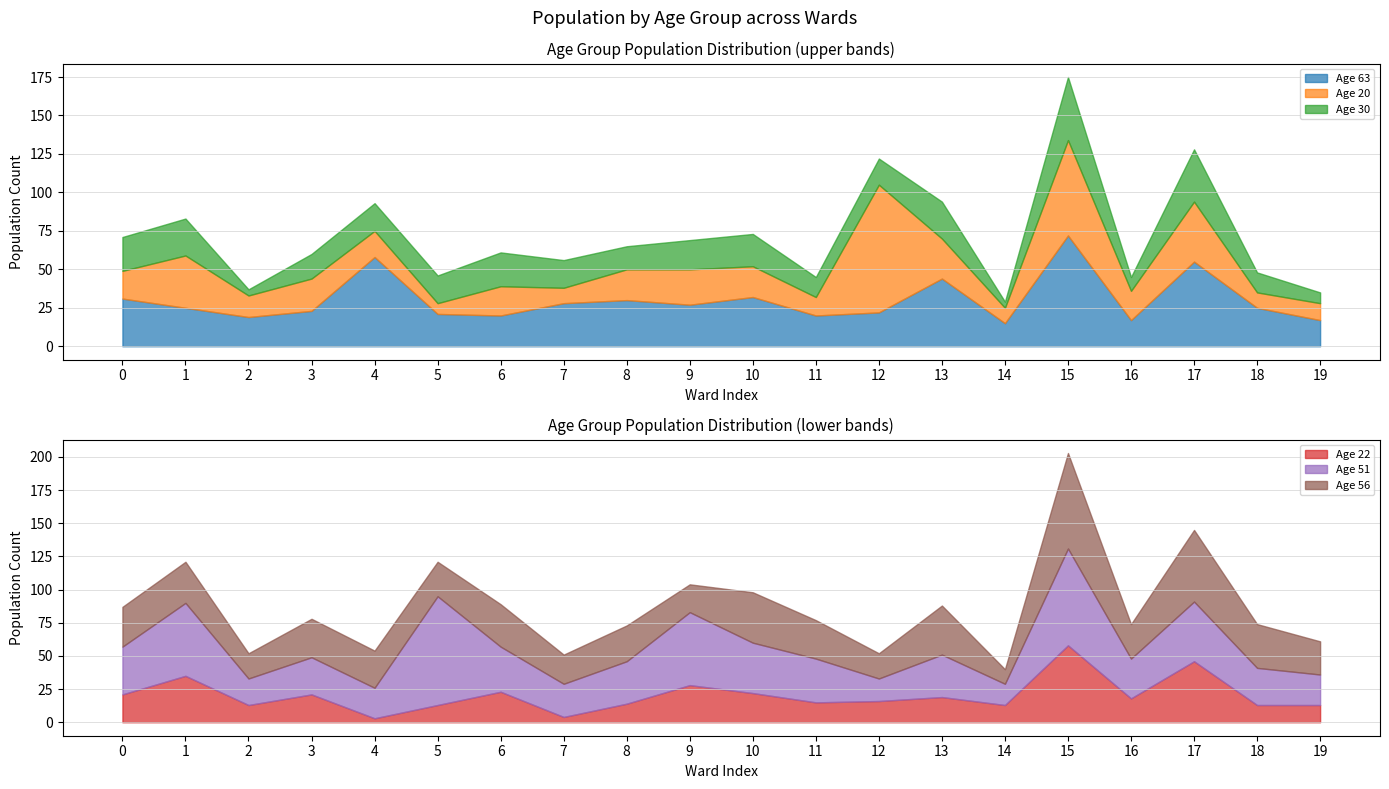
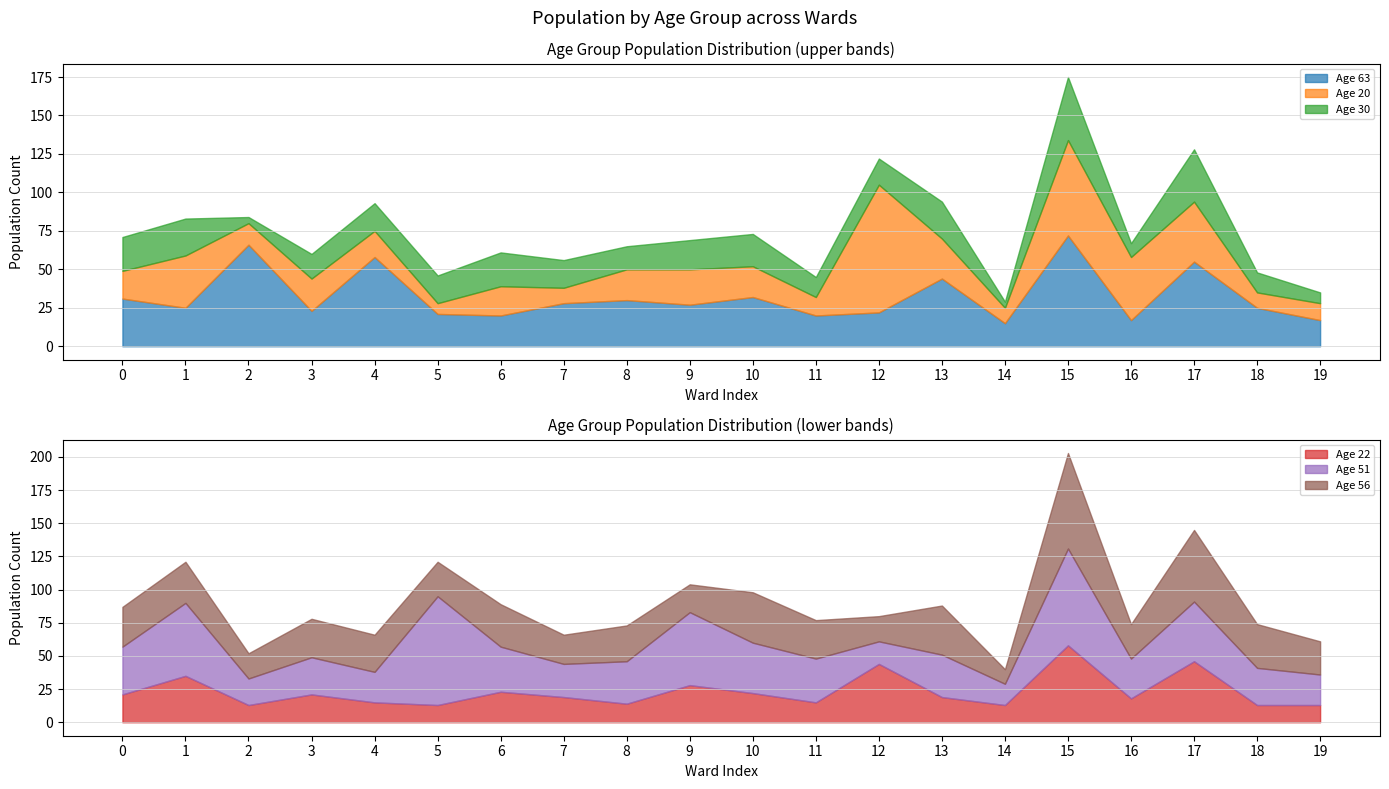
  {
    "Age Group Population Distribution (upper bands)": {
      "Age 63": {
        "0": 31,
        "1": 25,
-       "2": 19,
+       "2": 66,
        "3": 23,
        "4": 58,
        "5": 21,
        "6": 20,
        "7": 28,
        "8": 30,
        "9": 27,
        "10": 32,
        "11": 20,
        "12": 22,
        "13": 44,
        "14": 15,
        "15": 72,
        "16": 17,
        "17": 55,
        "18": 25,
        "19": 17
      },
      "Age 20": {
        "0": 18,
        "1": 34,
        "2": 14,
        "3": 21,
        "4": 17,
        "5": 7,
        "6": 19,
        "7": 10,
        "8": 20,
        "9": 23,
        "10": 20,
        "11": 12,
        "12": 83,
        "13": 26,
        "14": 10,
        "15": 62,
-       "16": 19,
+       "16": 41,
        "17": 39,
        "18": 10,
        "19": 11
      },
      "Age 30": {
        "0": 22,
        "1": 24,
        "2": 4,
        "3": 16,
        "4": 18,
        "5": 18,
        "6": 22,
        "7": 18,
        "8": 15,
        "9": 19,
        "10": 21,
        "11": 13,
        "12": 17,
        "13": 24,
        "14": 4,
        "15": 41,
        "16": 9,
        "17": 34,
        "18": 13,
        "19": 7
      }
    },
    "Age Group Population Distribution (lower bands)": {
      "Age 22": {
        "0": 21,
        "1": 35,
        "2": 13,
        "3": 21,
-       "4": 3,
+       "4": 15,
        "5": 13,
        "6": 23,
-       "7": 4,
+       "7": 19,
        "8": 14,
        "9": 28,
        "10": 22,
        "11": 15,
-       "12": 16,
+       "12": 44,
        "13": 19,
        "14": 13,
        "15": 58,
        "16": 18,
        "17": 46,
        "18": 13,
        "19": 13
      },
      "Age 51": {
        "0": 36,
        "1": 55,
        "2": 20,
        "3": 28,
        "4": 23,
        "5": 82,
        "6": 34,
        "7": 25,
        "8": 32,
        "9": 55,
        "10": 38,
        "11": 33,
        "12": 17,
        "13": 32,
        "14": 16,
        "15": 73,
        "16": 30,
        "17": 45,
        "18": 28,
        "19": 23
      },
      "Age 56": {
        "0": 30,
        "1": 31,
        "2": 19,
        "3": 29,
        "4": 28,
        "5": 26,
        "6": 32,
        "7": 22,
        "8": 27,
        "9": 21,
        "10": 38,
        "11": 29,
        "12": 19,
        "13": 37,
        "14": 11,
        "15": 72,
        "16": 26,
        "17": 54,
        "18": 33,
        "19": 25
      }
    }
  }
